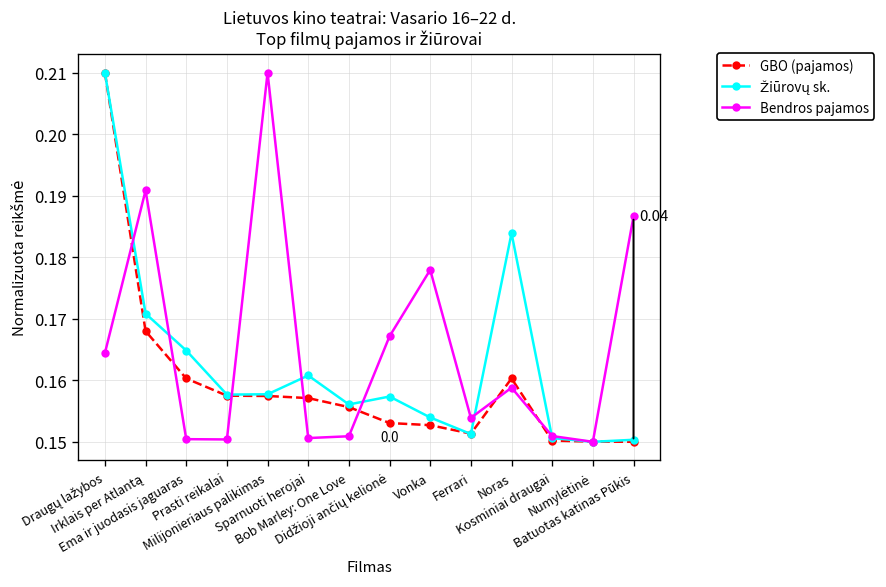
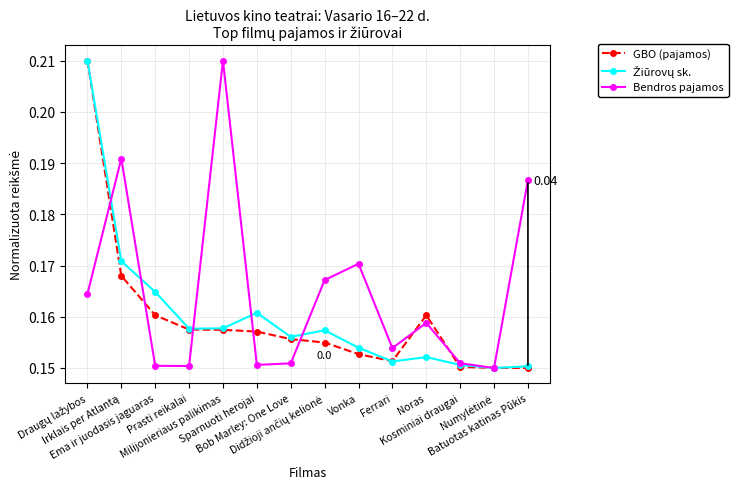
  {
    "GBO (pajamos)": {
      "Irklais per Atlantą": 0.168,
      "Ema ir juodasis jaguaras": 0.160,
      "Sparnuoti herojai": 0.157,
-     "Didžioji ančių kelionė": 0.153,
+     "Didžioji ančių kelionė": 0.155,
      "Vonka": 0.153,
      "Noras": 0.160
    },
    "Žiūrovų sk.": {
      "Irklais per Atlantą": 0.171,
      "Ema ir juodasis jaguaras": 0.165,
      "Sparnuoti herojai": 0.161,
      "Didžioji ančių kelionė": 0.157,
      "Vonka": 0.154,
-     "Noras": 0.184
+     "Noras": 0.152
    },
    "Bendros pajamos": {
      "Draugų lažybos": 0.164,
      "Irklais per Atlantą": 0.191,
      "Ema ir juodasis jaguaras": 0.150,
      "Prasti reikalai": 0.150,
      "Milijonieriaus palikimas": 0.210,
      "Sparnuoti herojai": 0.151,
      "Bob Marley: One Love": 0.151,
      "Didžioji ančių kelionė": 0.167,
-     "Vonka": 0.178,
+     "Vonka": 0.170,
      "Ferrari": 0.154,
      "Noras": 0.159
    }
  }
